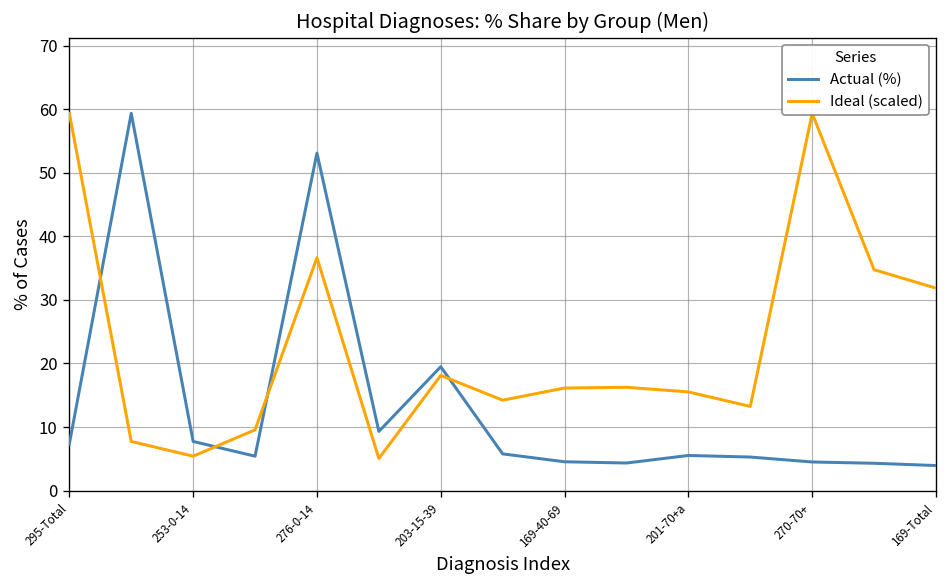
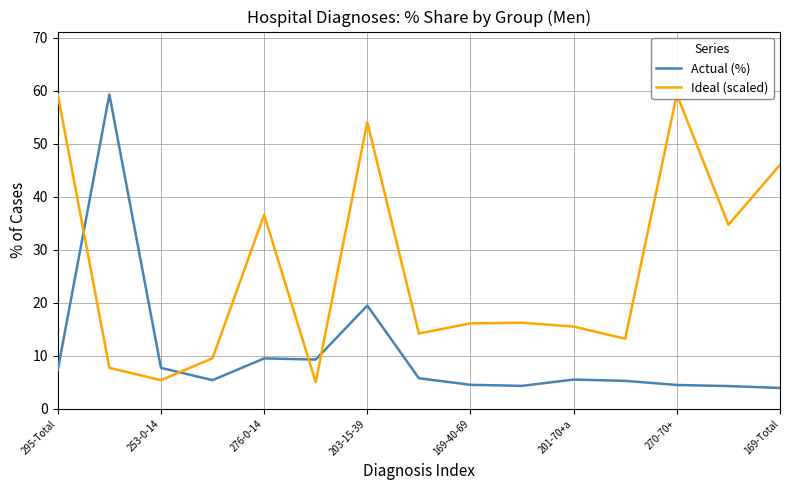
  {
    "Actual (%)": {
      "295-Total": 7,
      "253-0-14": 8,
-     "276-0-14": 53,
+     "276-0-14": 10,
      "203-15-39": 19,
      "169-40-69": 5,
      "201-70+a": 6,
      "270-70+": 5,
      "169-Total": 4
    },
    "Ideal (scaled)": {
      "295-Total": 59,
      "253-0-14": 5,
      "276-0-14": 37,
-     "203-15-39": 18,
+     "203-15-39": 54,
      "169-40-69": 16,
      "201-70+a": 16,
-     "169-Total": 32
+     "169-Total": 46
    }
  }
